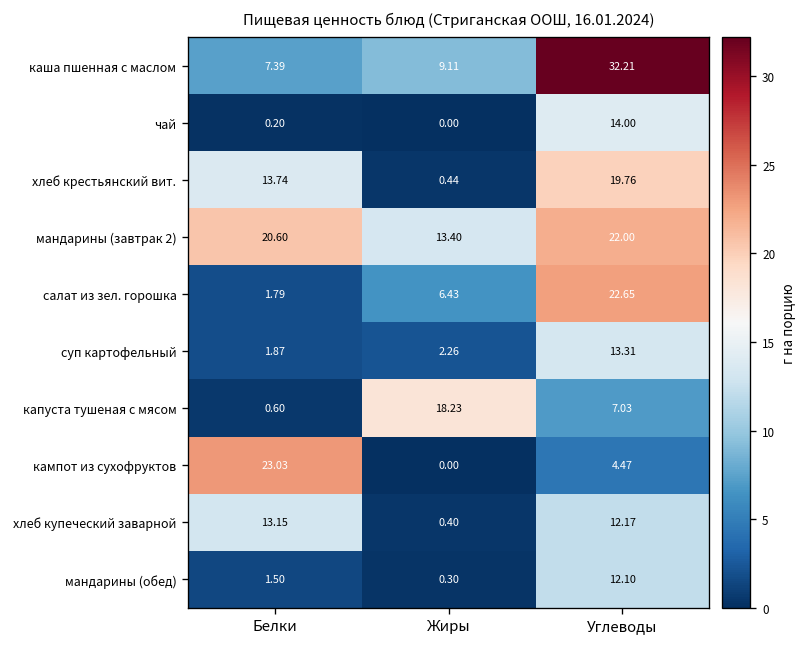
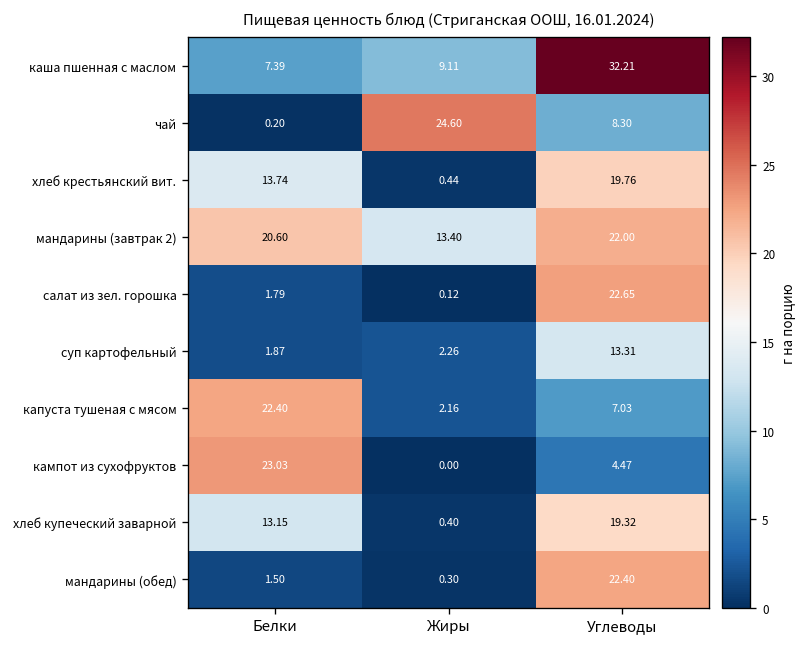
  {
    "каша пшенная с маслом": {
      "Белки": 7.39,
      "Жиры": 9.11,
      "Углеводы": 32.21
    },
    "чай": {
      "Белки": 0.20,
-     "Жиры": 0.00,
-     "Углеводы": 14.00
+     "Жиры": 24.60,
+     "Углеводы": 8.30
    },
    "хлеб крестьянский вит.": {
      "Белки": 13.74,
      "Жиры": 0.44,
      "Углеводы": 19.76
    },
    "мандарины (завтрак 2)": {
      "Белки": 20.60,
      "Жиры": 13.40,
      "Углеводы": 22.00
    },
    "салат из зел. горошка": {
      "Белки": 1.79,
-     "Жиры": 6.43,
+     "Жиры": 0.12,
      "Углеводы": 22.65
    },
    "суп картофельный": {
      "Белки": 1.87,
      "Жиры": 2.26,
      "Углеводы": 13.31
    },
    "капуста тушеная с мясом": {
-     "Белки": 0.60,
-     "Жиры": 18.23,
+     "Белки": 22.40,
+     "Жиры": 2.16,
      "Углеводы": 7.03
    },
    "кампот из сухофруктов": {
      "Белки": 23.03,
      "Жиры": 0.00,
      "Углеводы": 4.47
    },
    "хлеб купеческий заварной": {
      "Белки": 13.15,
      "Жиры": 0.40,
-     "Углеводы": 12.17
+     "Углеводы": 19.32
    },
    "мандарины (обед)": {
      "Белки": 1.50,
      "Жиры": 0.30,
-     "Углеводы": 12.10
+     "Углеводы": 22.40
    }
  }
